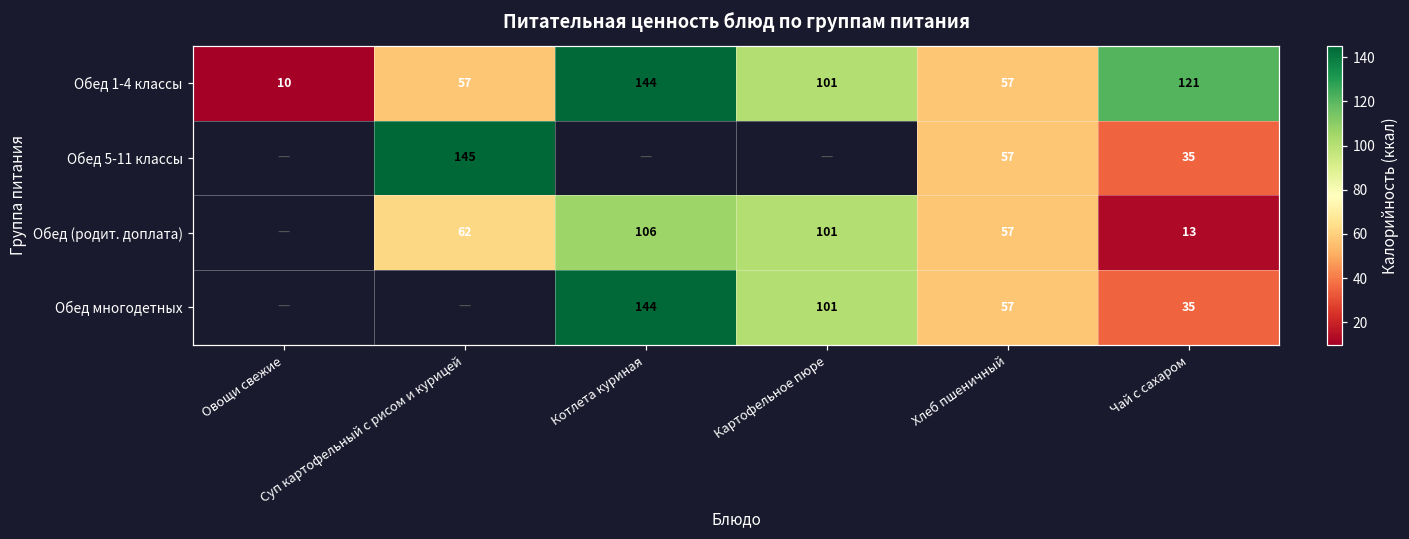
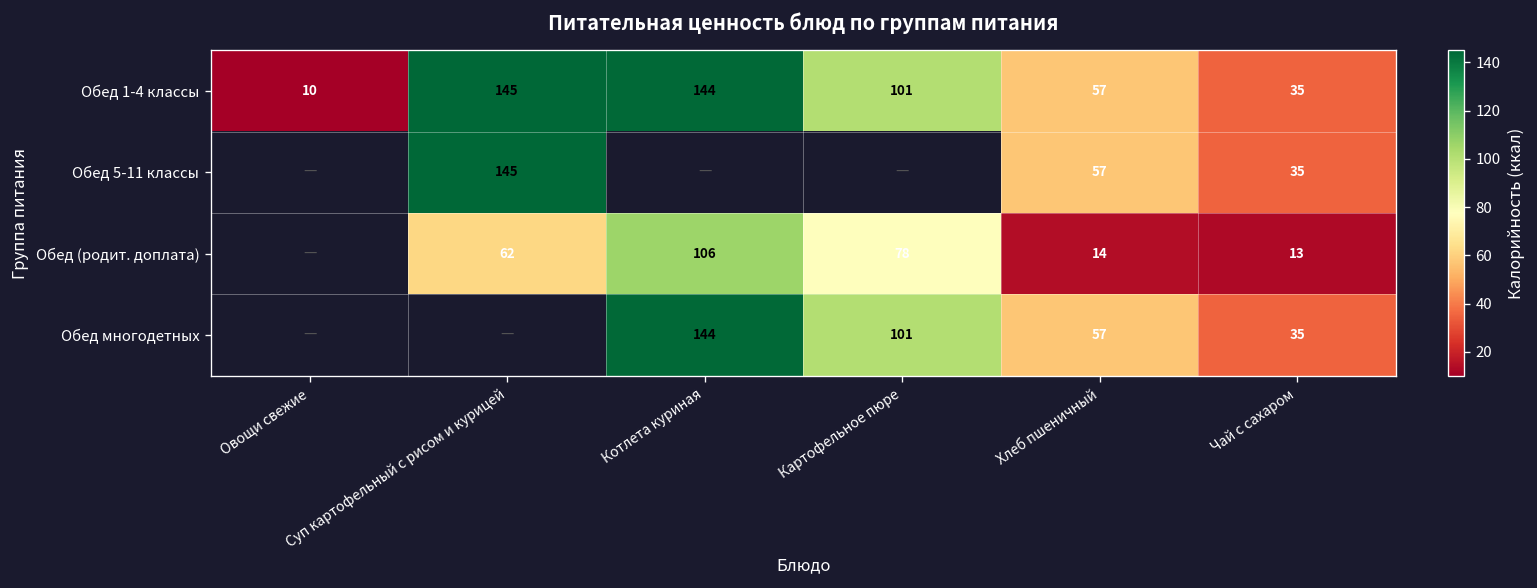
  {
    "Обед 1-4 классы": {
      "Овощи свежие": 10,
-     "Суп картофельный с рисом и курицей": 57,
+     "Суп картофельный с рисом и курицей": 145,
      "Котлета куриная": 144,
      "Картофельное пюре": 101,
      "Хлеб пшеничный": 57,
-     "Чай с сахаром": 121
+     "Чай с сахаром": 35
    },
    "Обед 5-11 классы": {
      "Суп картофельный с рисом и курицей": 145,
      "Хлеб пшеничный": 57,
      "Чай с сахаром": 35
    },
    "Обед (родит. доплата)": {
      "Суп картофельный с рисом и курицей": 62,
      "Котлета куриная": 106,
-     "Картофельное пюре": 101,
-     "Хлеб пшеничный": 57,
+     "Картофельное пюре": 78,
+     "Хлеб пшеничный": 14,
      "Чай с сахаром": 13
    },
    "Обед многодетных": {
      "Котлета куриная": 144,
      "Картофельное пюре": 101,
      "Хлеб пшеничный": 57,
      "Чай с сахаром": 35
    }
  }
